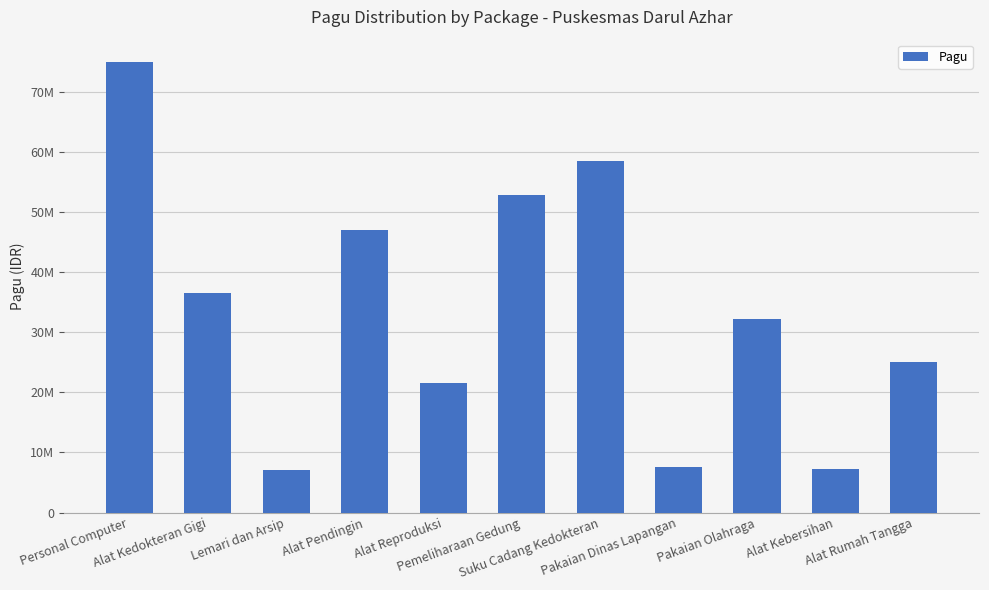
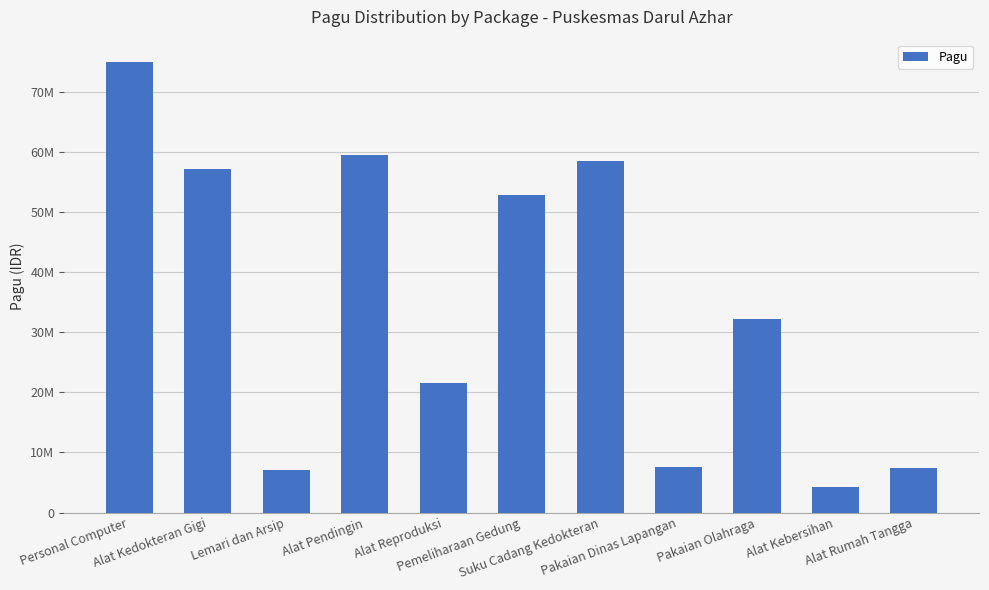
  {
    "Personal Computer": 75000000,
-   "Alat Kedokteran Gigi": 37000000,
+   "Alat Kedokteran Gigi": 57000000,
    "Lemari dan Arsip": 7000000,
-   "Alat Pendingin": 47000000,
+   "Alat Pendingin": 59000000,
    "Alat Reproduksi": 22000000,
    "Pemeliharaan Gedung": 53000000,
    "Suku Cadang Kedokteran": 58000000,
    "Pakaian Dinas Lapangan": 8000000,
    "Pakaian Olahraga": 32000000,
-   "Alat Kebersihan": 7000000,
-   "Alat Rumah Tangga": 25000000
+   "Alat Kebersihan": 4000000,
+   "Alat Rumah Tangga": 7000000
  }
